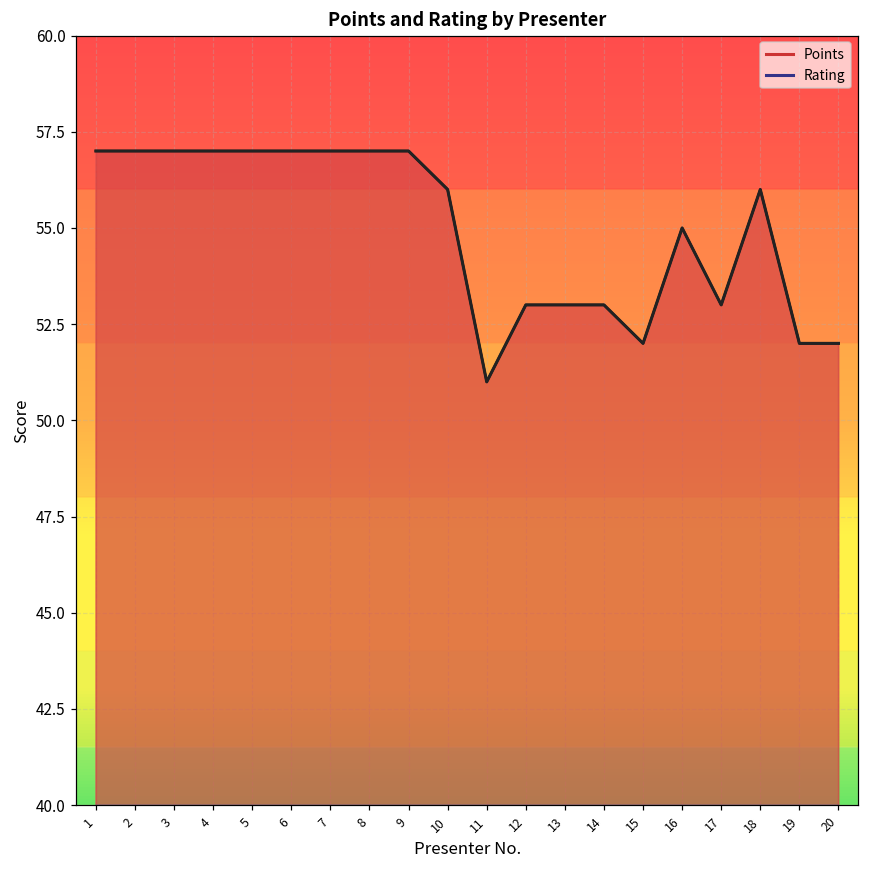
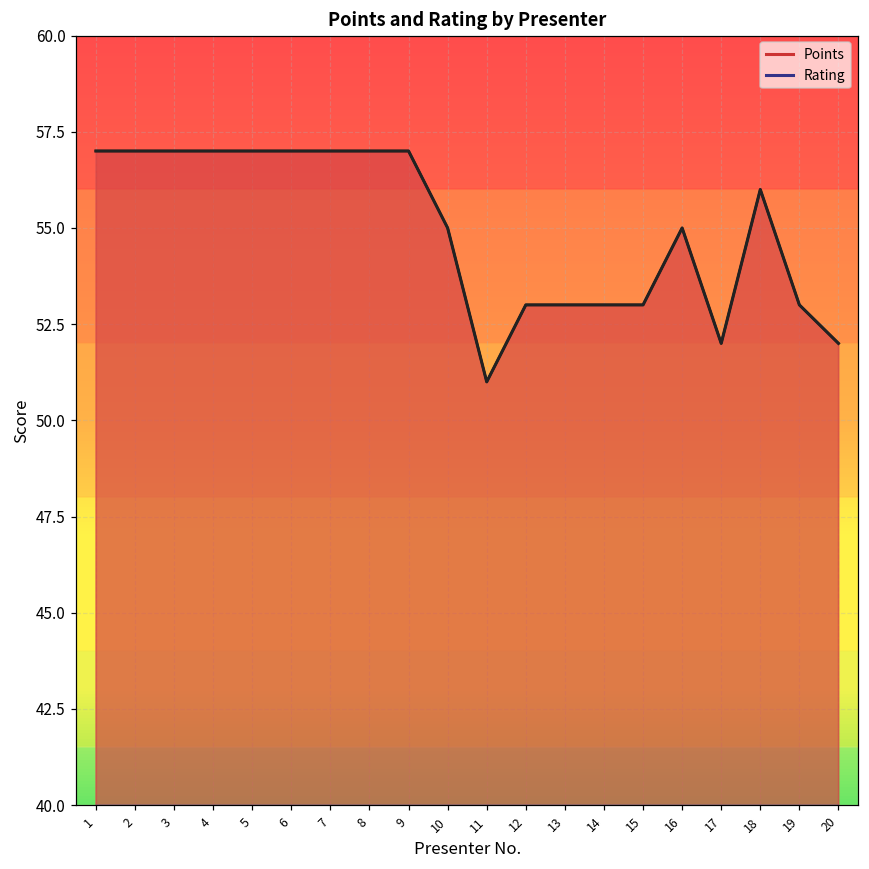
  {
    "Points": {
      "1": 57,
      "2": 57,
      "3": 57,
      "4": 57,
      "5": 57,
      "6": 57,
      "7": 57,
      "8": 57,
      "9": 57,
-     "10": 56,
+     "10": 55,
      "11": 51,
      "12": 53,
      "13": 53,
      "14": 53,
-     "15": 52,
+     "15": 53,
      "16": 55,
-     "17": 53,
+     "17": 52,
      "18": 56,
-     "19": 52,
+     "19": 53,
      "20": 52
    }
  }
